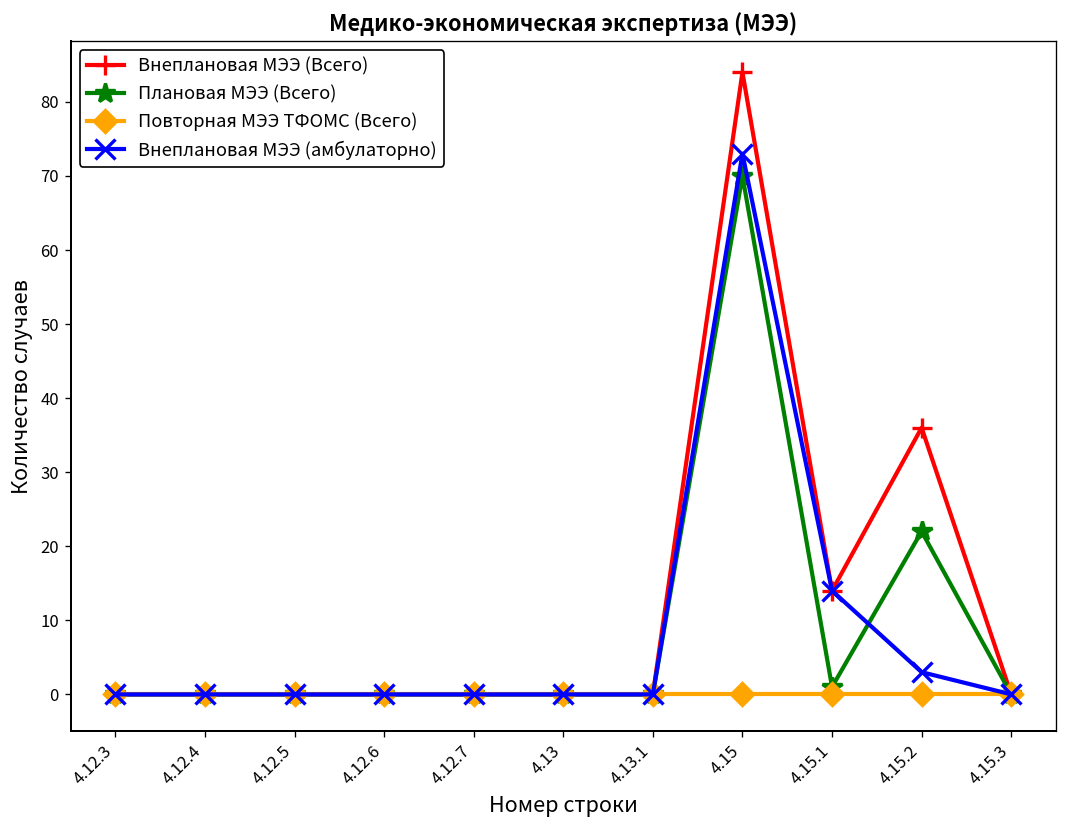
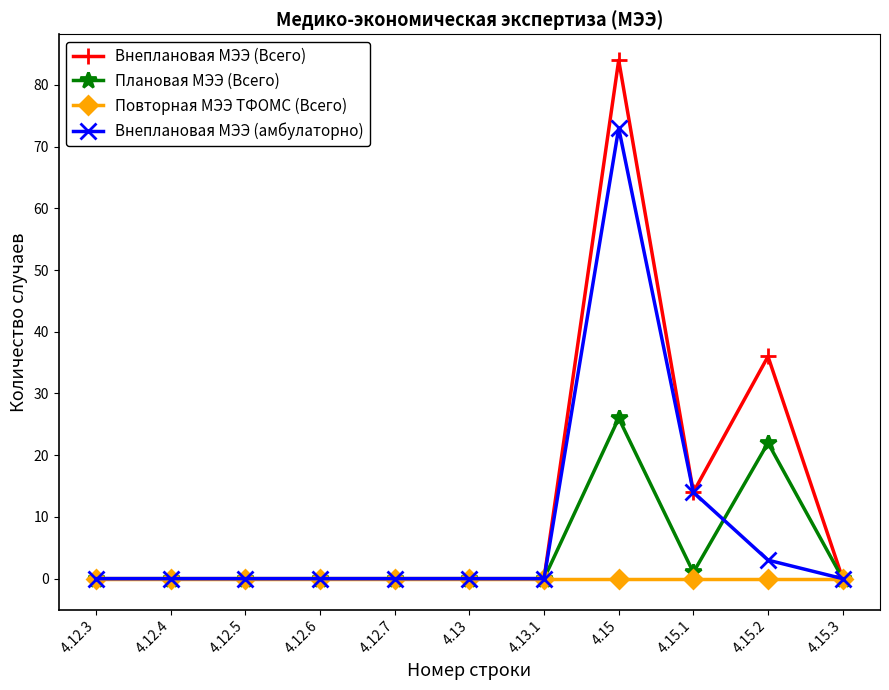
  {
    "Внеплановая МЭЭ (Всего)": {
      "4.15": 84,
      "4.15.2": 36
    },
    "Плановая МЭЭ (Всего)": {
-     "4.15": 70,
+     "4.15": 26,
      "4.15.1": 1,
      "4.15.2": 22
    },
    "Повторная МЭЭ ТФОМС (Всего)": {
      "4.15": 0,
      "4.15.1": 0,
      "4.15.2": 0
    },
    "Внеплановая МЭЭ (амбулаторно)": {
      "4.15": 73,
      "4.15.2": 3
    }
  }
